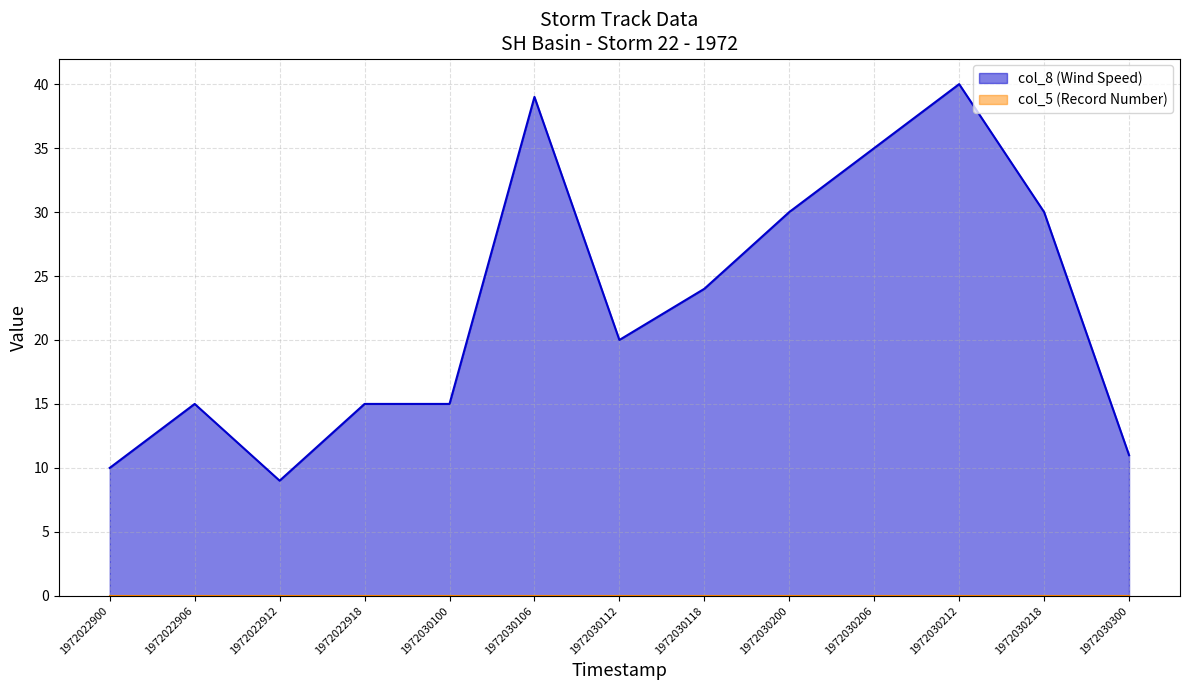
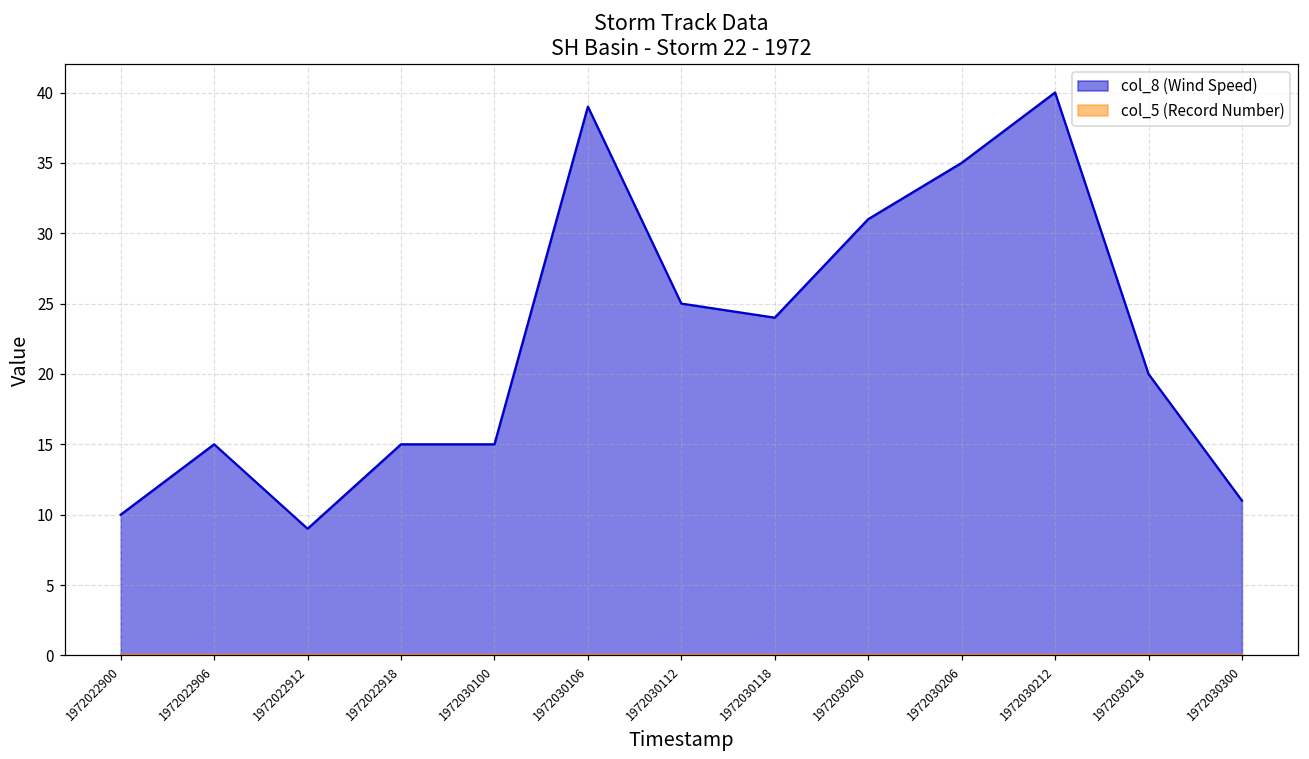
  {
    "col_8 (Wind Speed)": {
      "1972022900": 10,
      "1972022906": 15,
      "1972022912": 9,
      "1972022918": 15,
      "1972030100": 15,
      "1972030106": 39,
-     "1972030112": 20,
+     "1972030112": 25,
      "1972030118": 24,
-     "1972030200": 30,
+     "1972030200": 31,
      "1972030206": 35,
      "1972030212": 40,
-     "1972030218": 30,
+     "1972030218": 20,
      "1972030300": 11
    },
    "col_5 (Record Number)": {
      "1972022900": 0,
      "1972022906": 0,
      "1972022912": 0,
      "1972022918": 0,
      "1972030100": 0,
      "1972030106": 0,
      "1972030112": 0,
      "1972030118": 0,
      "1972030200": 0,
      "1972030206": 0,
      "1972030212": 0,
      "1972030218": 0,
      "1972030300": 0
    }
  }
